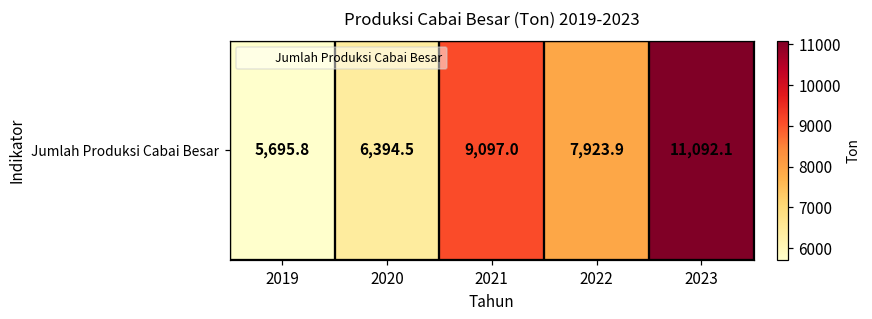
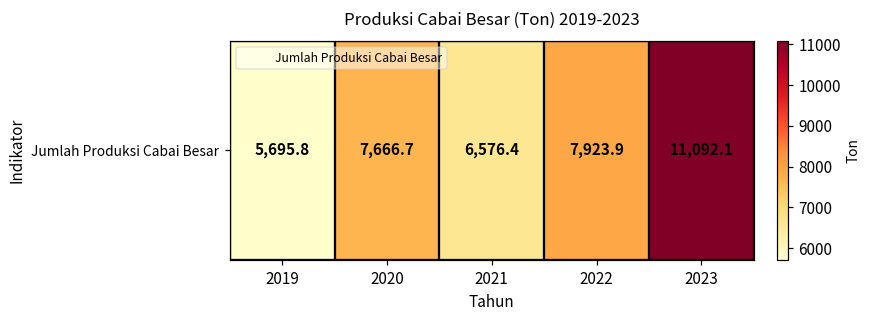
  {
    "Jumlah Produksi Cabai Besar": {
      "2019": "5,695.8",
-     "2020": "6,394.5",
-     "2021": "9,097.0",
+     "2020": "7,666.7",
+     "2021": "6,576.4",
      "2022": "7,923.9",
      "2023": "11,092.1"
    }
  }
